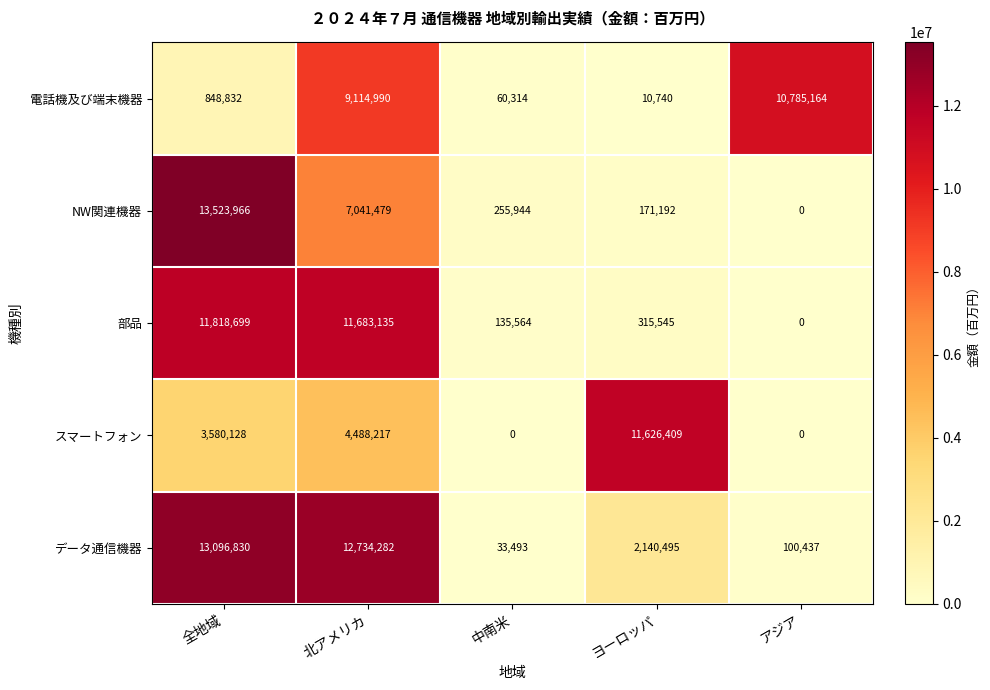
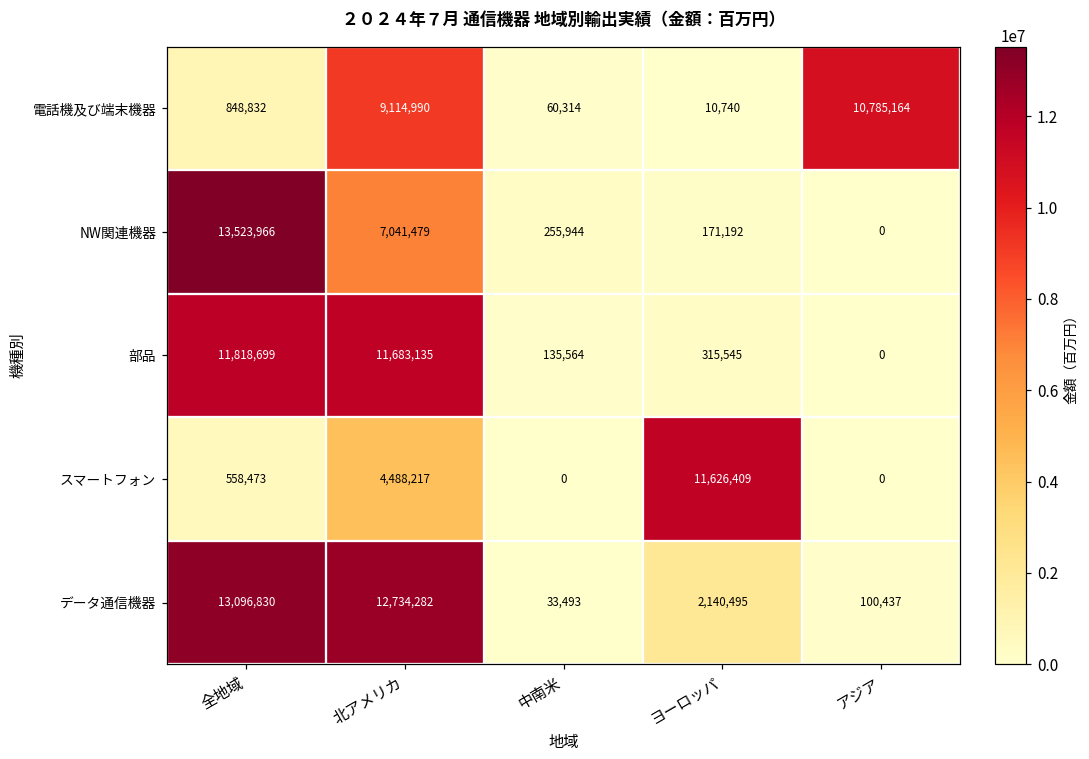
  {
    "電話機及び端末機器": {
      "全地域": "848,832",
      "北アメリカ": "9,114,990",
      "中南米": "60,314",
      "ヨーロッパ": "10,740",
      "アジア": "10,785,164"
    },
    "NW関連機器": {
      "全地域": "13,523,966",
      "北アメリカ": "7,041,479",
      "中南米": "255,944",
      "ヨーロッパ": "171,192",
      "アジア": "0"
    },
    "部品": {
      "全地域": "11,818,699",
      "北アメリカ": "11,683,135",
      "中南米": "135,564",
      "ヨーロッパ": "315,545",
      "アジア": "0"
    },
    "スマートフォン": {
-     "全地域": "3,580,128",
+     "全地域": "558,473",
      "北アメリカ": "4,488,217",
      "中南米": "0",
      "ヨーロッパ": "11,626,409",
      "アジア": "0"
    },
    "データ通信機器": {
      "全地域": "13,096,830",
      "北アメリカ": "12,734,282",
      "中南米": "33,493",
      "ヨーロッパ": "2,140,495",
      "アジア": "100,437"
    }
  }
